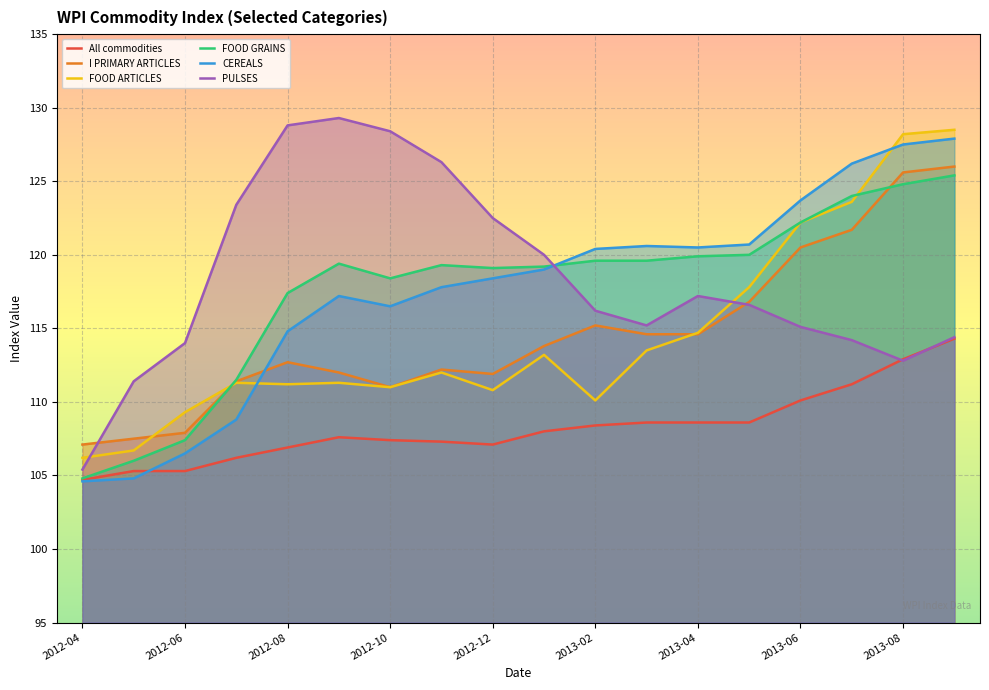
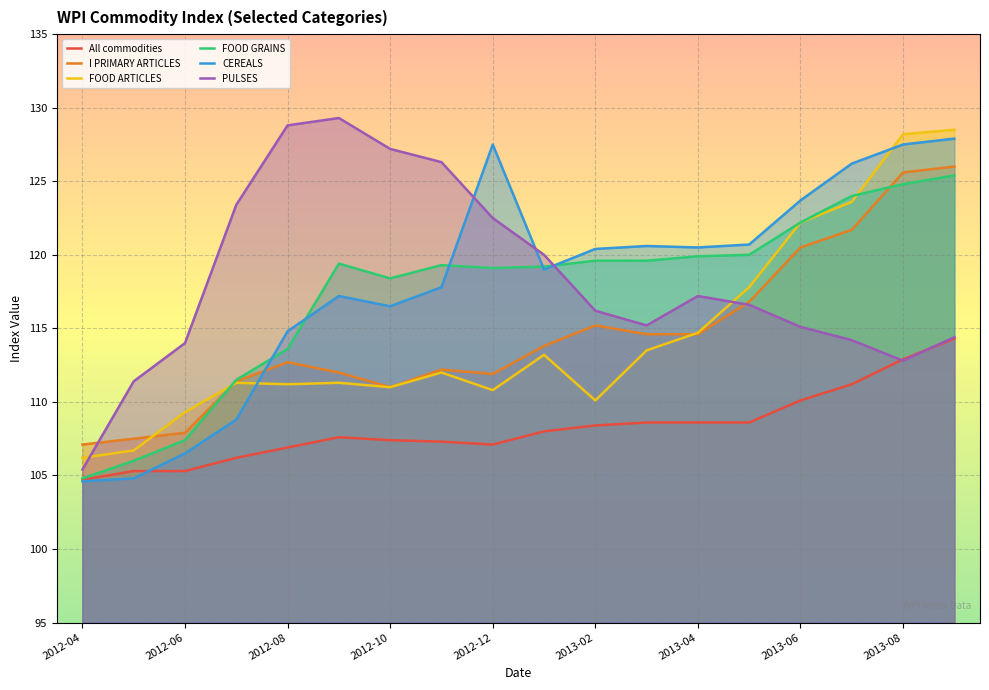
  {
    "FOOD ARTICLES": {
      "2012-04": 106.2,
      "2012-06": 109.3,
      "2012-08": 111.2,
      "2012-12": 110.8,
      "2013-02": 110.1,
      "2013-08": 128.2
    },
    "FOOD GRAINS": {
      "2012-06": 107.4,
-     "2012-08": 117.4,
+     "2012-08": 113.6,
      "2012-10": 118.4,
      "2012-12": 119.1,
      "2013-02": 119.6,
      "2013-04": 119.9,
      "2013-08": 124.8
    },
    "CEREALS": {
      "2012-06": 106.5,
      "2012-08": 114.8,
      "2012-10": 116.5,
-     "2012-12": 118.4,
+     "2012-12": 127.5,
      "2013-02": 120.4,
      "2013-04": 120.5,
      "2013-06": 123.7,
      "2013-08": 127.5
    },
    "PULSES": {
      "2012-04": 105.4,
      "2012-06": 114.0,
      "2012-08": 128.8,
-     "2012-10": 128.4,
+     "2012-10": 127.2,
      "2012-12": 122.5,
      "2013-02": 116.2,
      "2013-04": 117.2,
      "2013-06": 115.1
    }
  }
